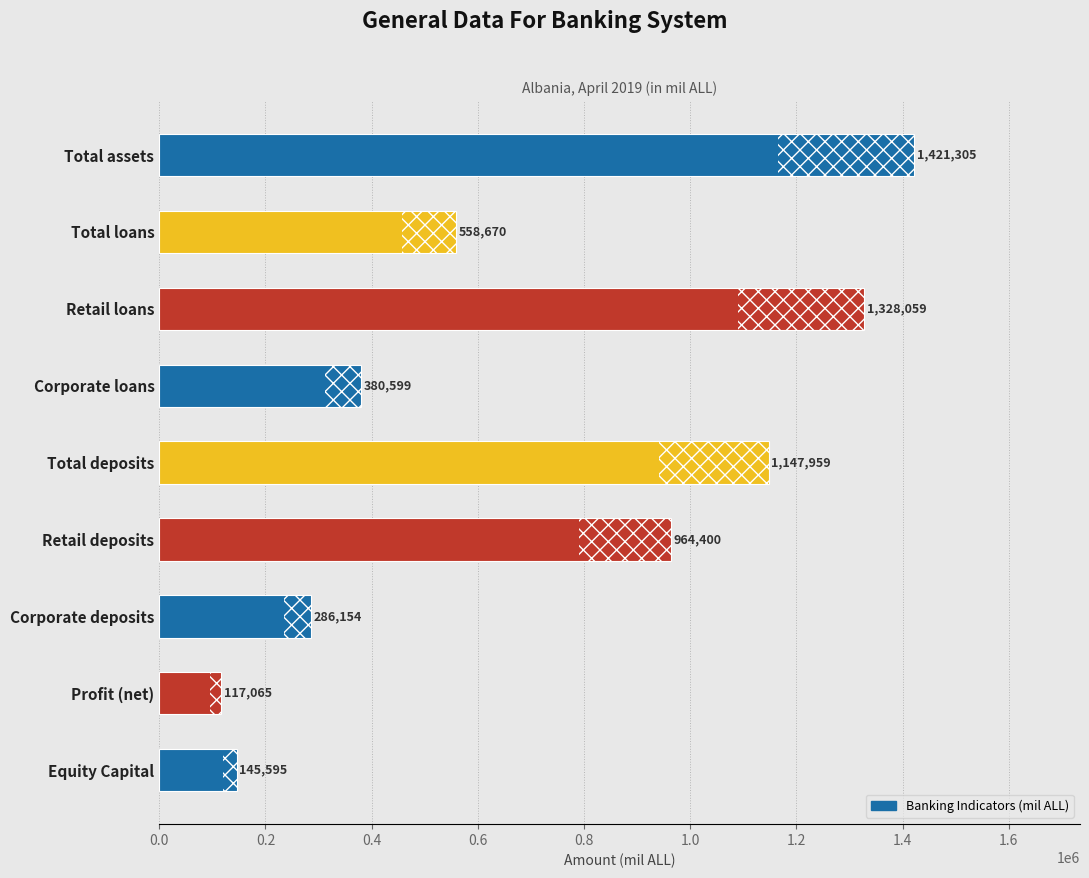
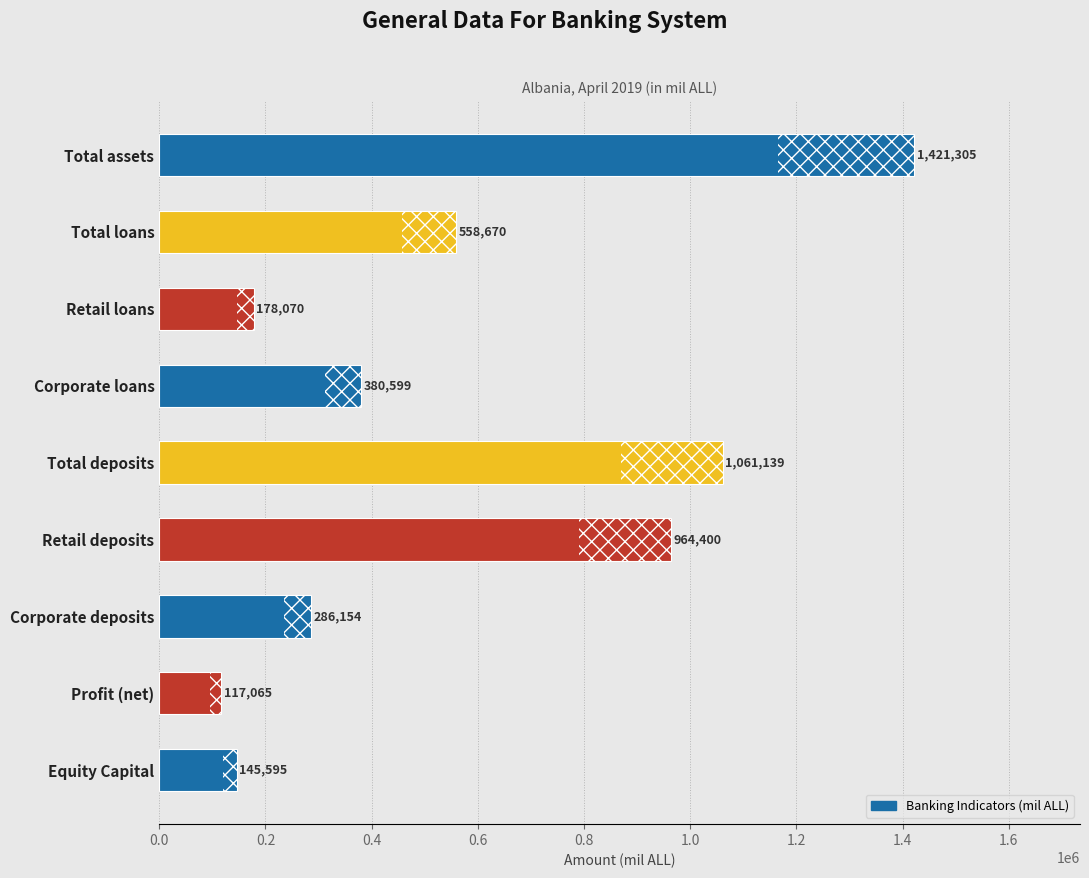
  {
    "Total assets": "1,421,305",
    "Total loans": "558,670",
-   "Retail loans": "1,328,059",
+   "Retail loans": "178,070",
    "Corporate loans": "380,599",
-   "Total deposits": "1,147,959",
+   "Total deposits": "1,061,139",
    "Retail deposits": "964,400",
    "Corporate deposits": "286,154",
    "Profit (net)": "117,065",
    "Equity Capital": "145,595"
  }
